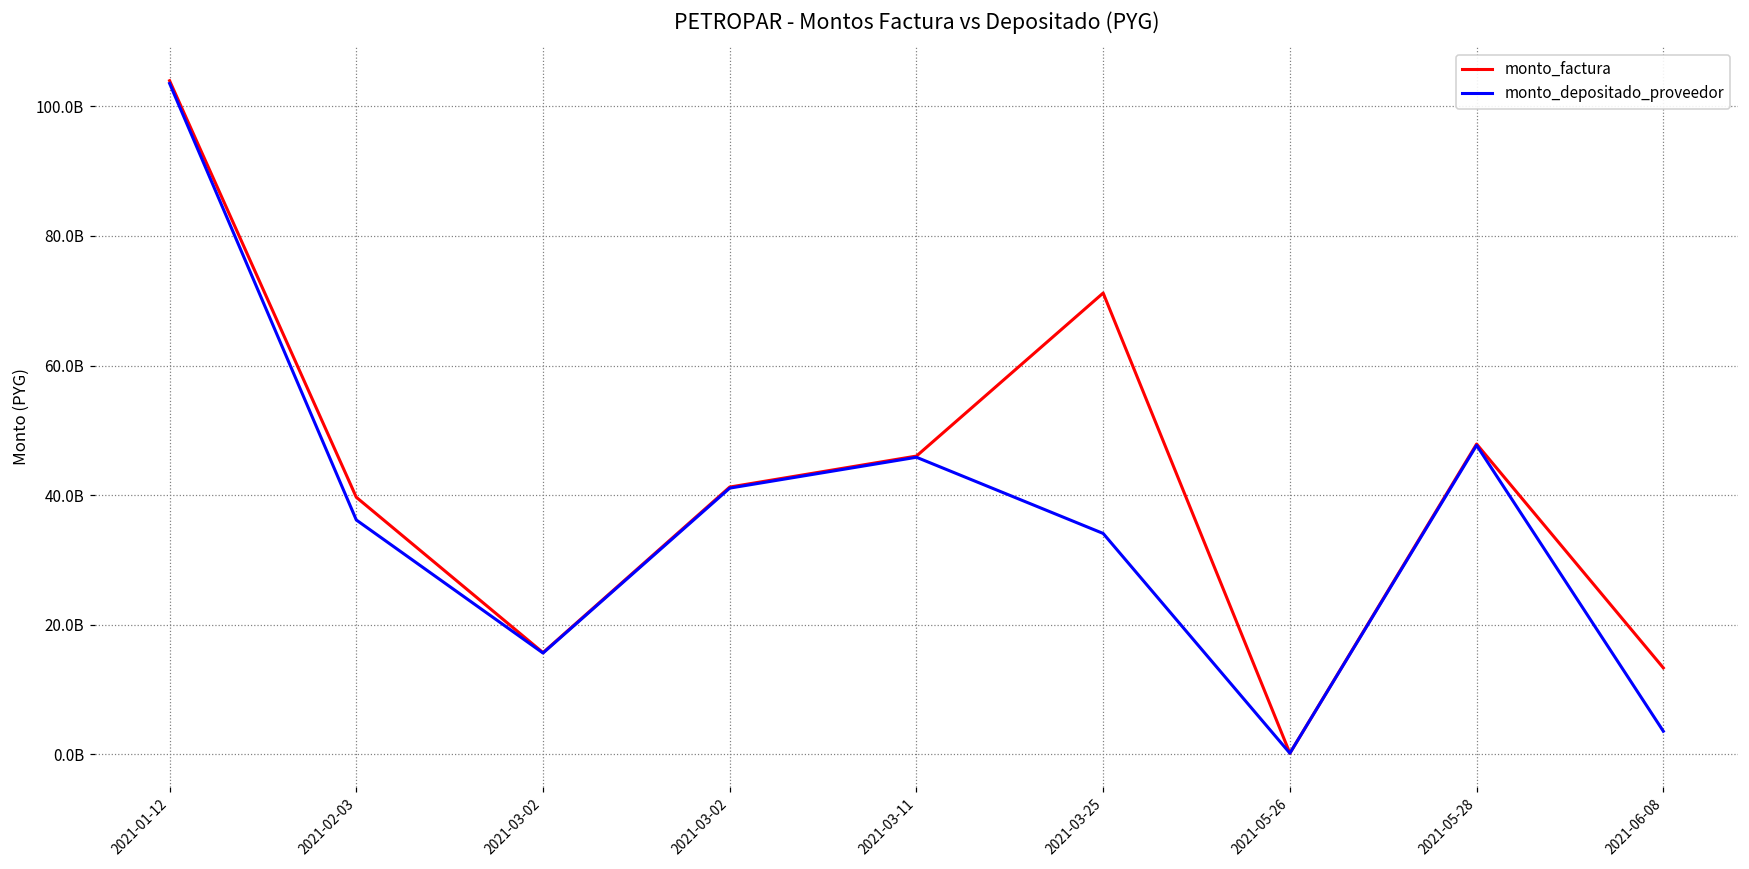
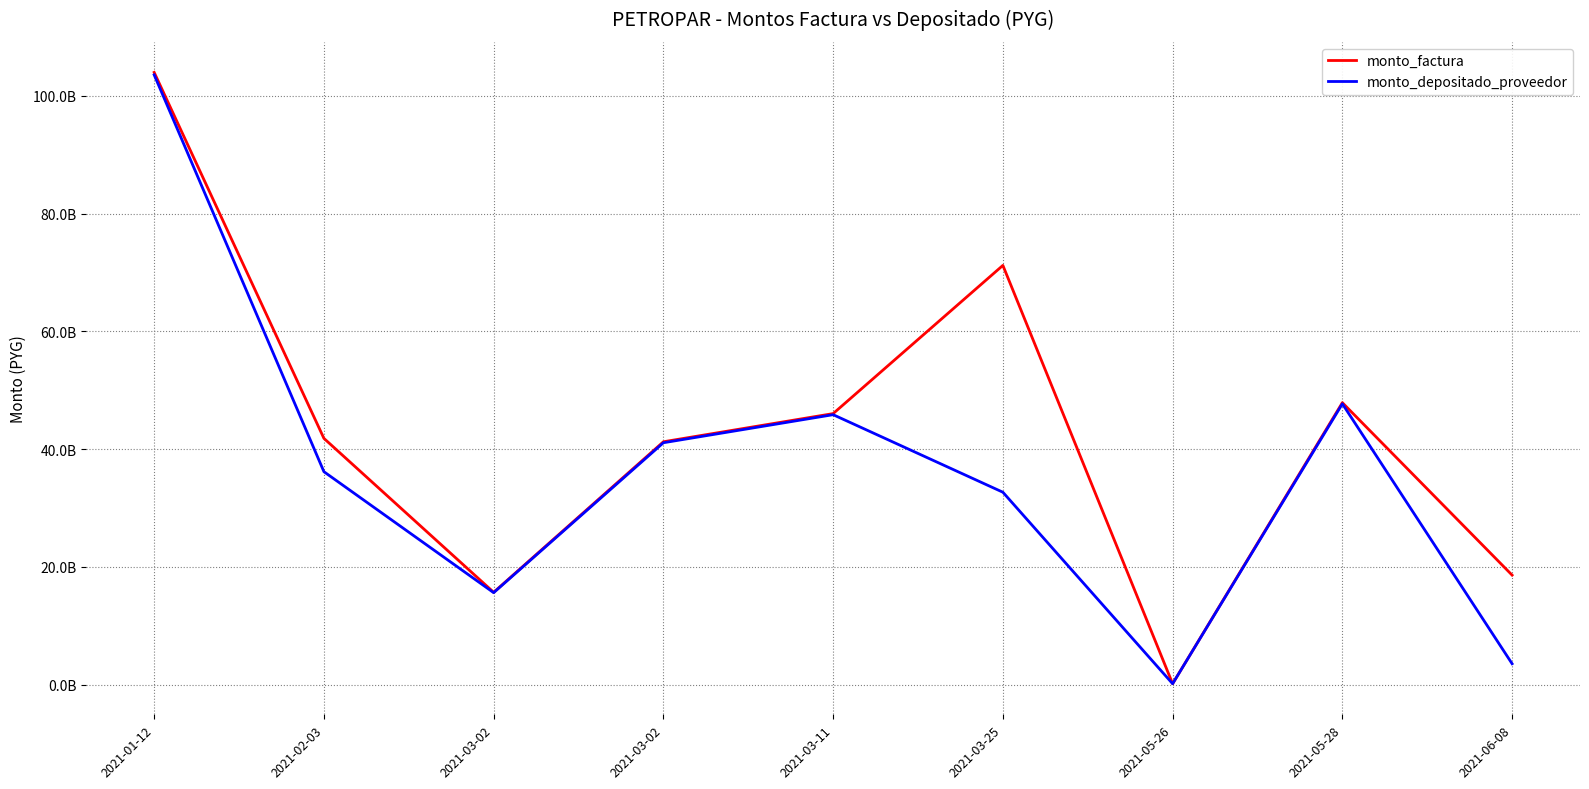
  {
    "monto_factura": {
-     "2021-02-03": 40000000000,
+     "2021-02-03": 42000000000,
      "2021-03-25": 71000000000,
-     "2021-06-08": 13000000000
+     "2021-06-08": 19000000000
    },
    "monto_depositado_proveedor": {
      "2021-02-03": 36000000000,
-     "2021-03-25": 34000000000,
+     "2021-03-25": 33000000000,
      "2021-06-08": 4000000000
    }
  }
